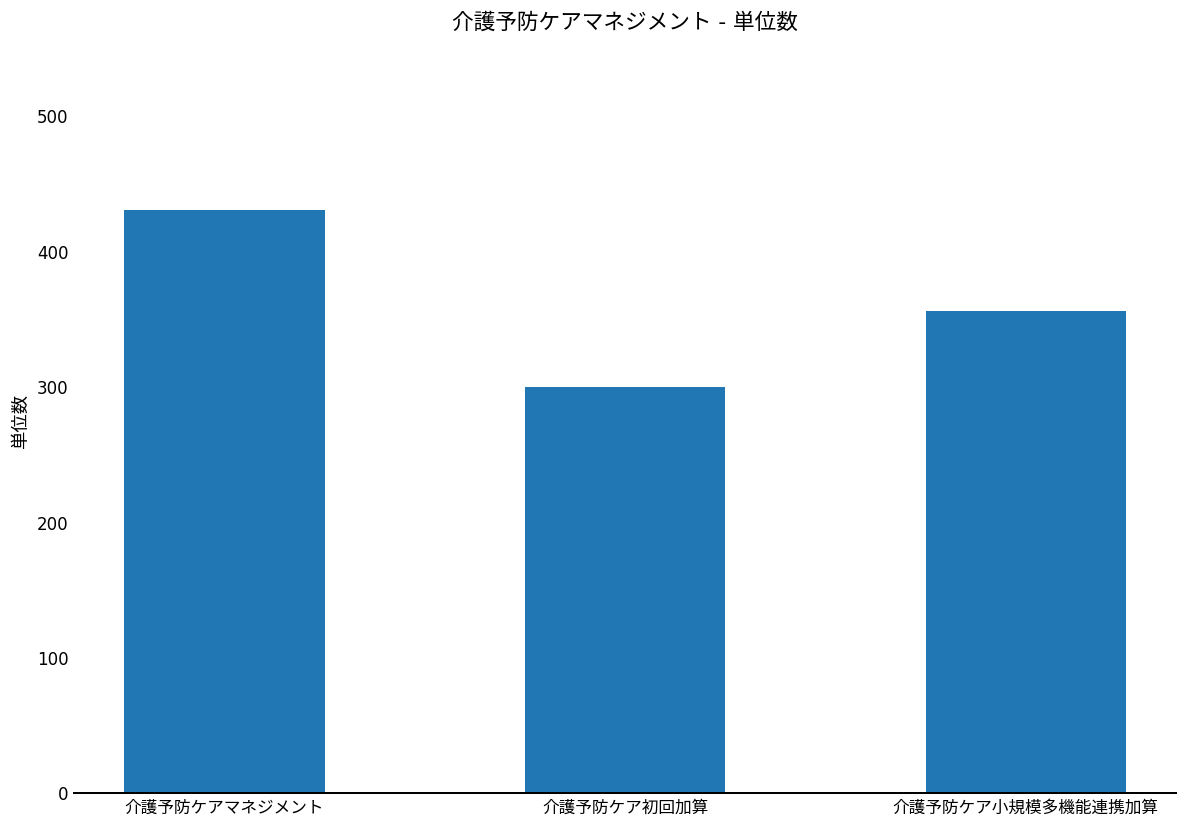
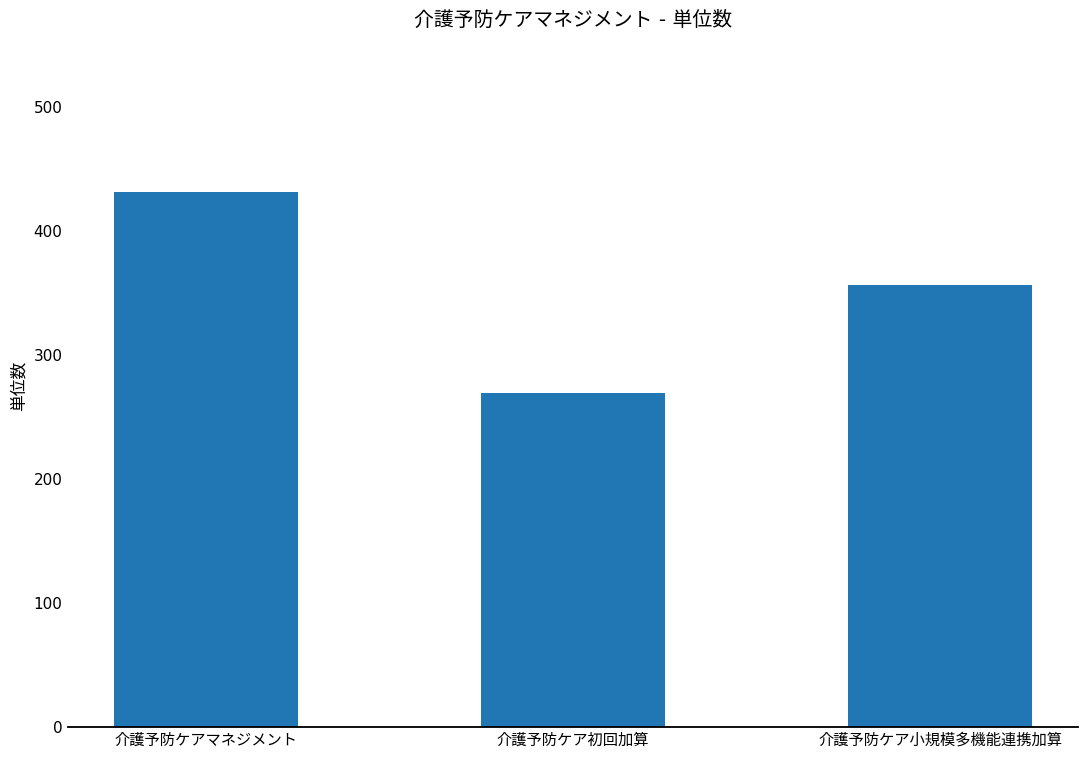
  {
    "介護予防ケアマネジメント": 431,
-   "介護予防ケア初回加算": 300,
+   "介護予防ケア初回加算": 269,
    "介護予防ケア小規模多機能連携加算": 356
  }
